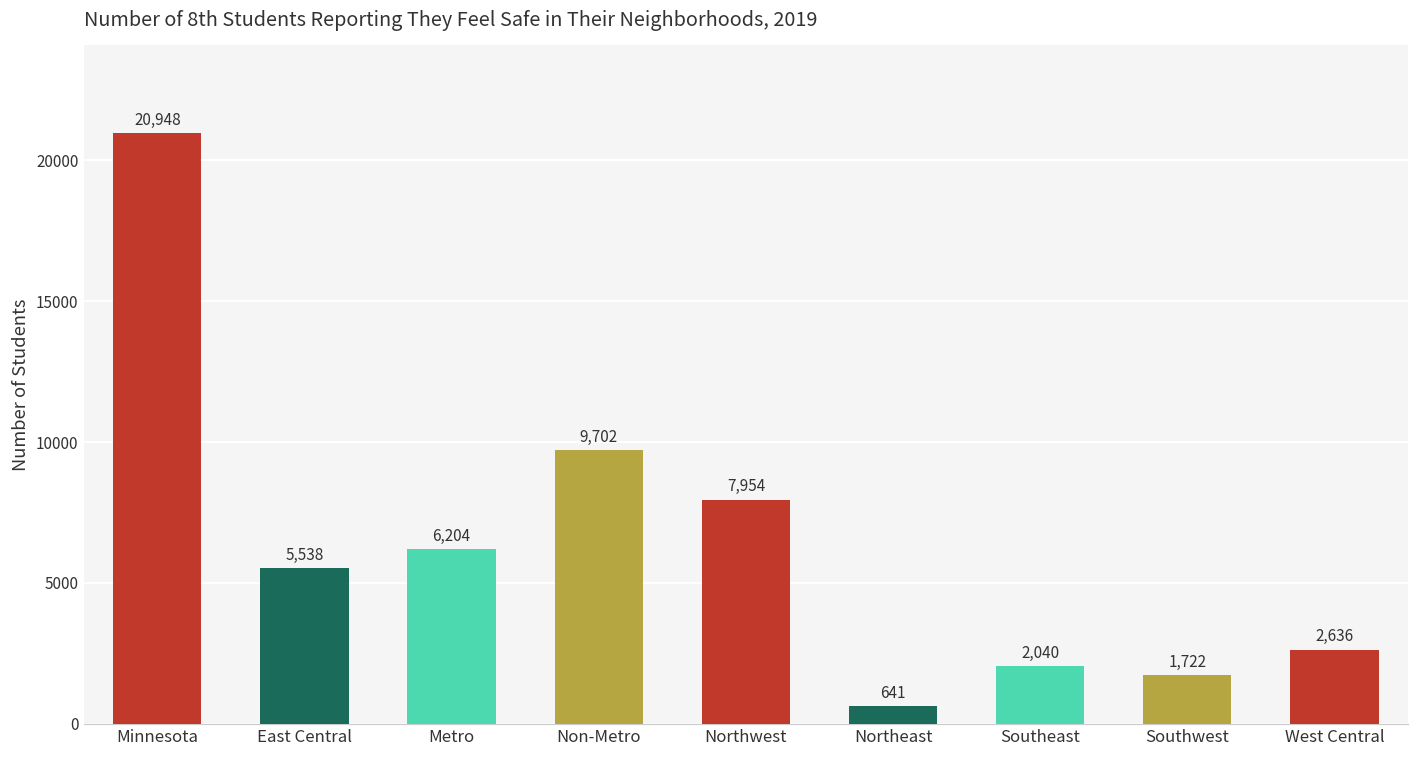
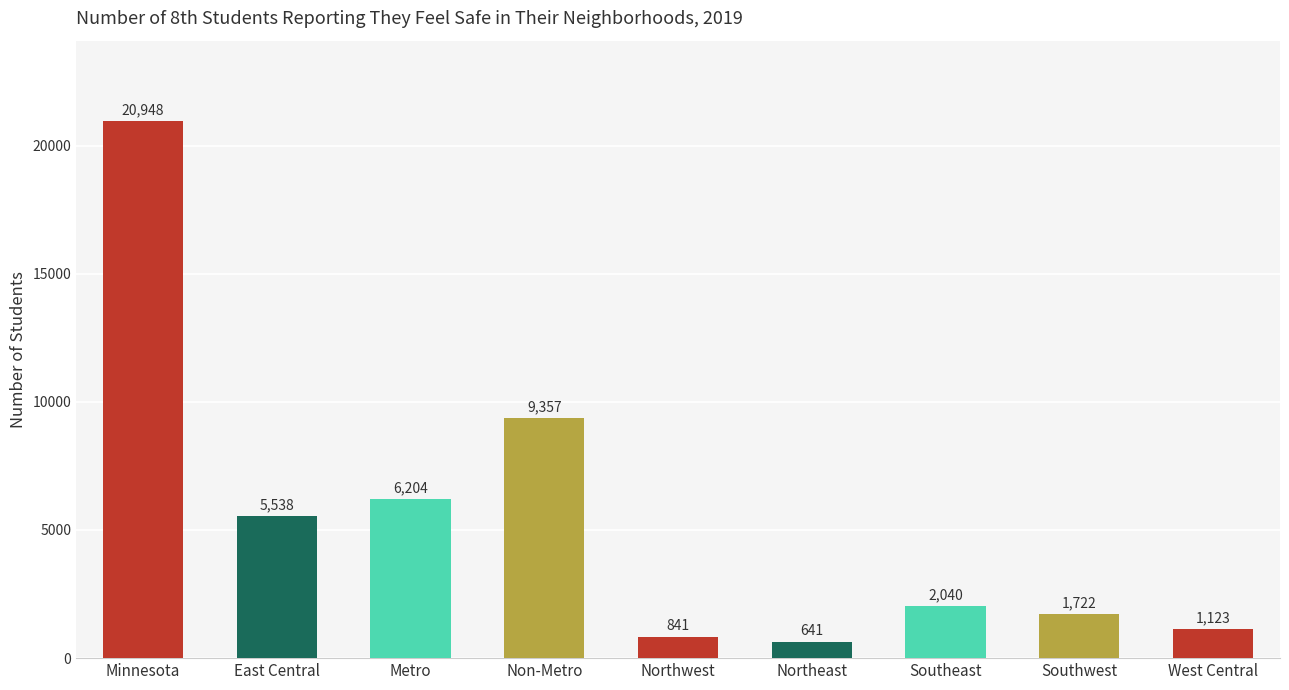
  {
    "Minnesota": "20,948",
    "East Central": "5,538",
    "Metro": "6,204",
-   "Non-Metro": "9,702",
-   "Northwest": "7,954",
+   "Non-Metro": "9,357",
+   "Northwest": "841",
    "Northeast": "641",
    "Southeast": "2,040",
    "Southwest": "1,722",
-   "West Central": "2,636"
+   "West Central": "1,123"
  }
